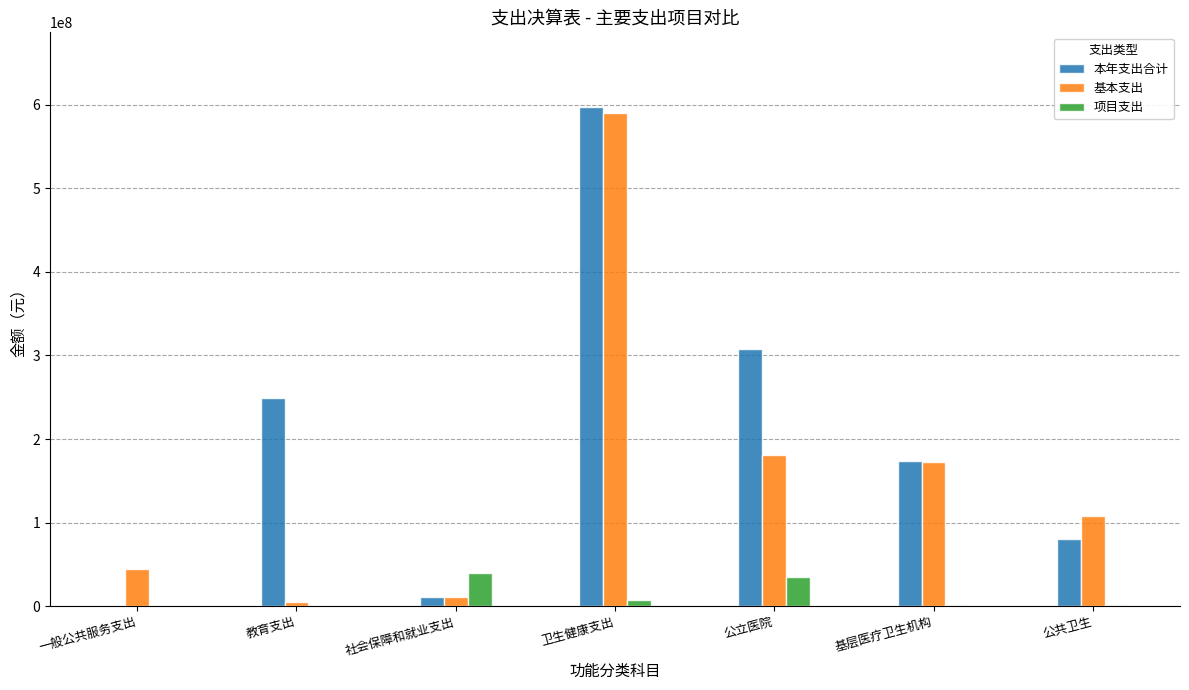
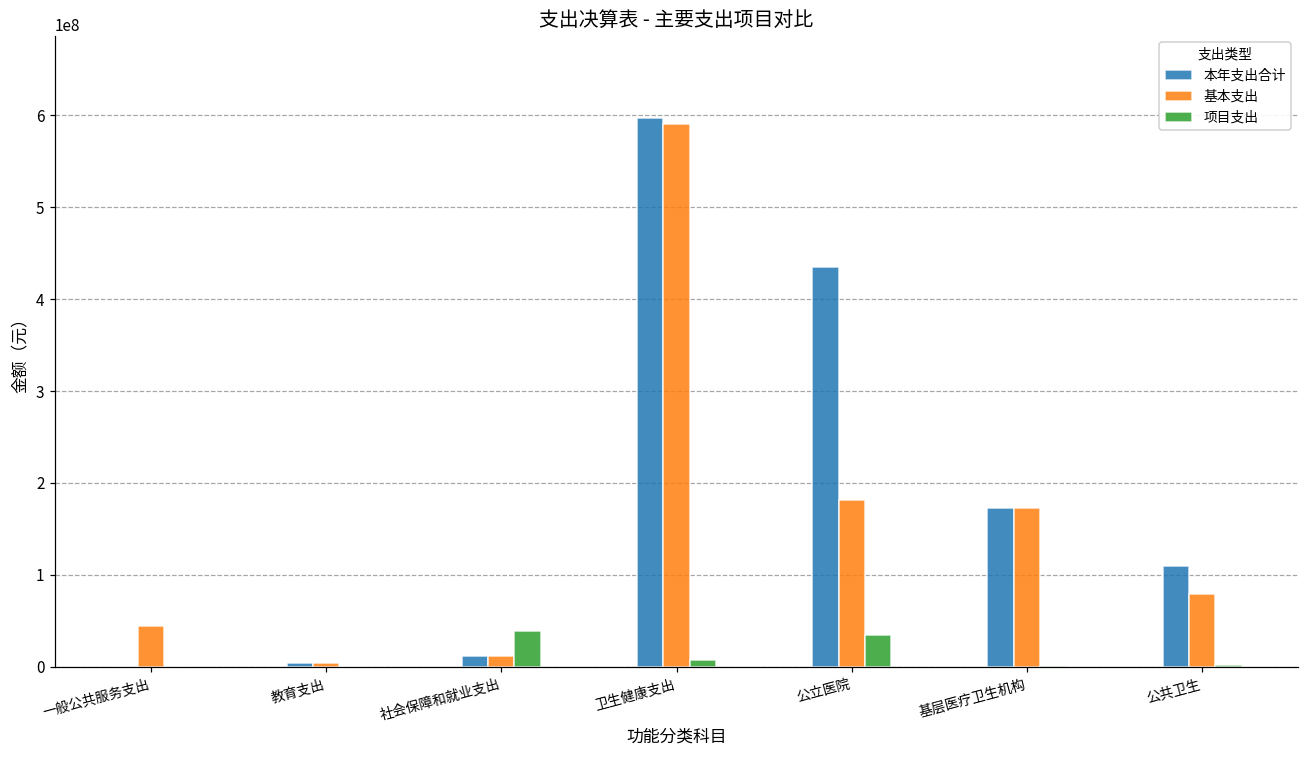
  {
    "本年支出合计": {
-     "教育支出": 250000000,
+     "教育支出": 0,
      "社会保障和就业支出": 10000000,
      "卫生健康支出": 600000000,
-     "公立医院": 310000000,
+     "公立医院": 430000000,
      "基层医疗卫生机构": 170000000,
-     "公共卫生": 80000000
+     "公共卫生": 110000000
    },
    "基本支出": {
      "一般公共服务支出": 40000000,
      "教育支出": 0,
      "社会保障和就业支出": 10000000,
      "卫生健康支出": 590000000,
      "公立医院": 180000000,
      "基层医疗卫生机构": 170000000,
-     "公共卫生": 110000000
+     "公共卫生": 80000000
    },
    "项目支出": {
      "一般公共服务支出": 0,
      "教育支出": 0,
      "社会保障和就业支出": 40000000,
      "卫生健康支出": 10000000,
      "公立医院": 30000000
    }
  }
